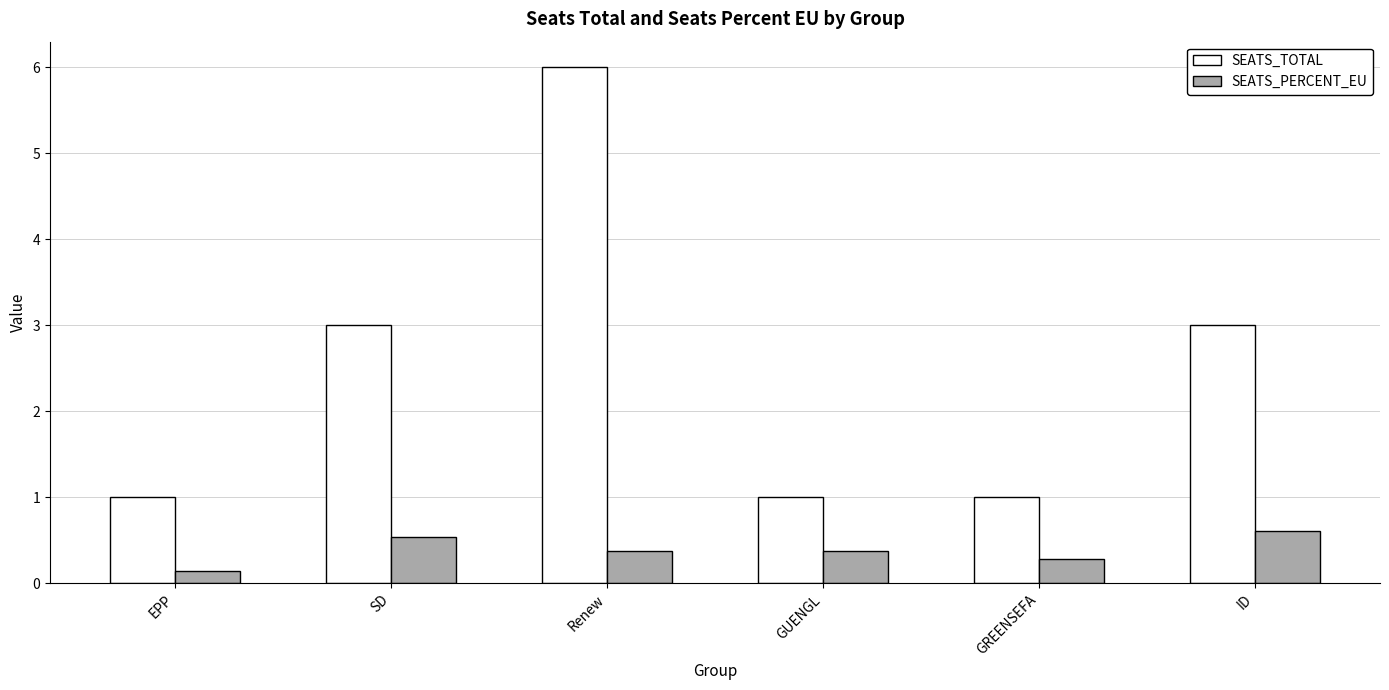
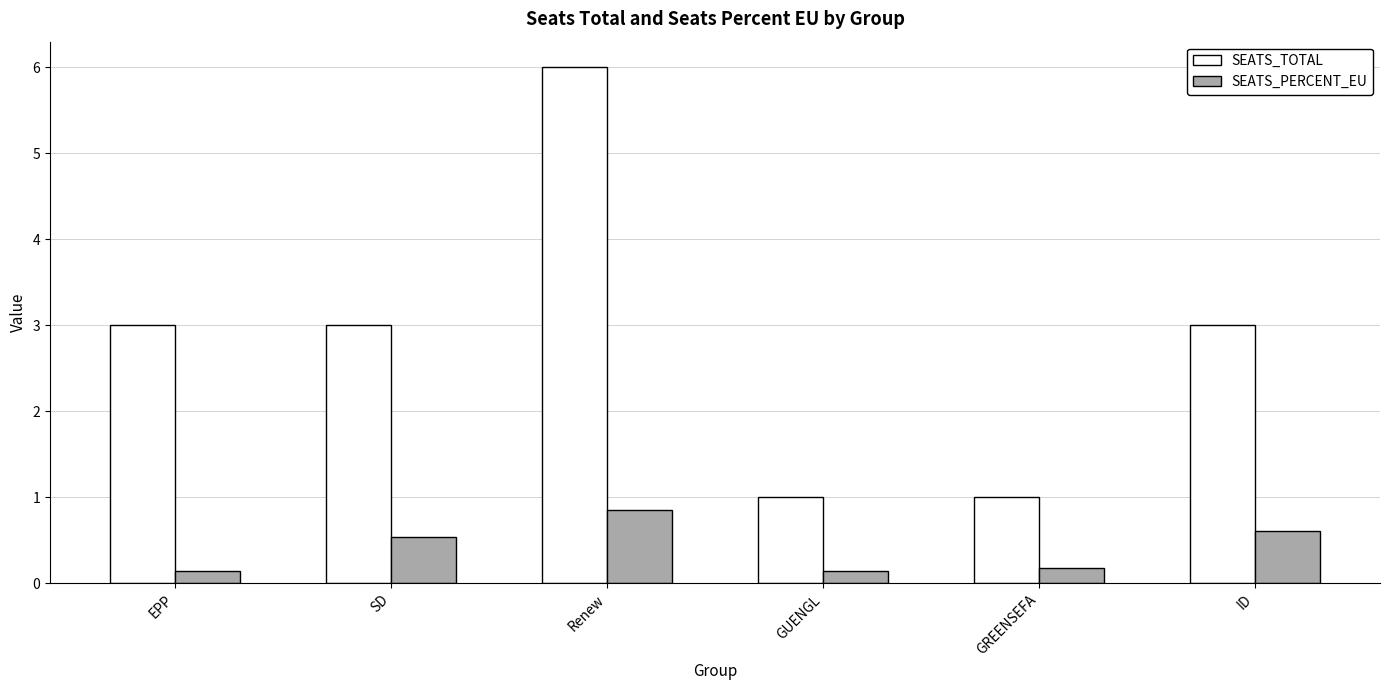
  {
    "SEATS_TOTAL": {
-     "EPP": 1,
+     "EPP": 3,
      "SD": 3,
      "Renew": 6,
      "GUENGL": 1,
      "GREENSEFA": 1,
      "ID": 3
    },
    "SEATS_PERCENT_EU": {
      "EPP": 0.1,
      "SD": 0.5,
-     "Renew": 0.4,
-     "GUENGL": 0.4,
-     "GREENSEFA": 0.3,
+     "Renew": 0.9,
+     "GUENGL": 0.1,
+     "GREENSEFA": 0.2,
      "ID": 0.6
    }
  }
